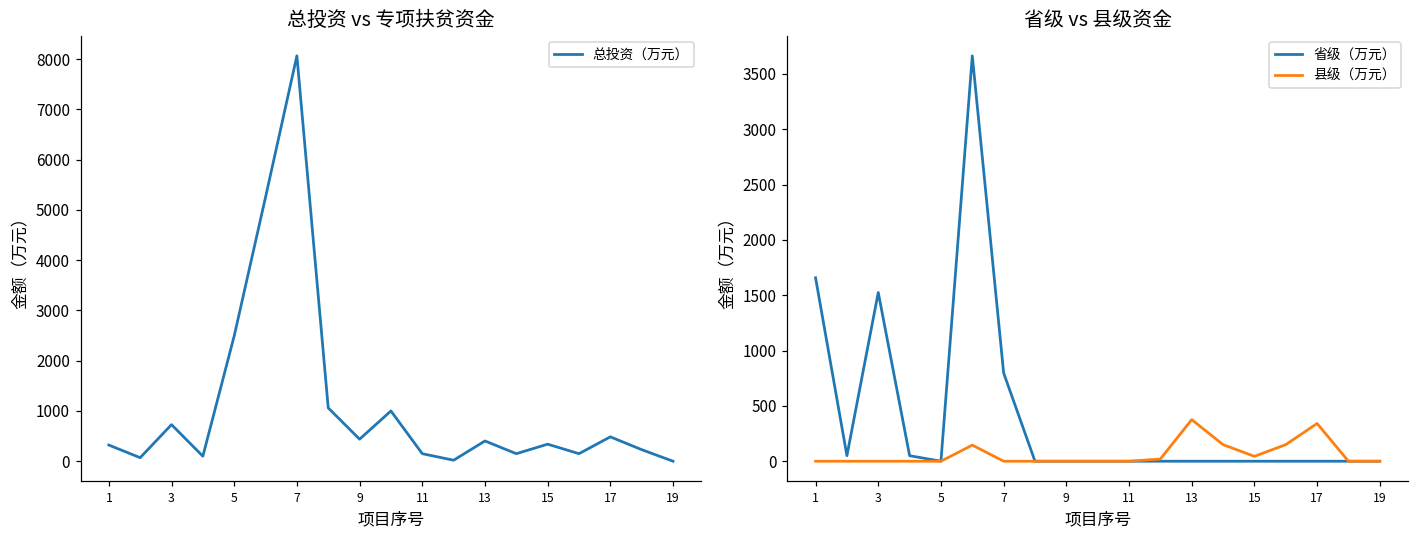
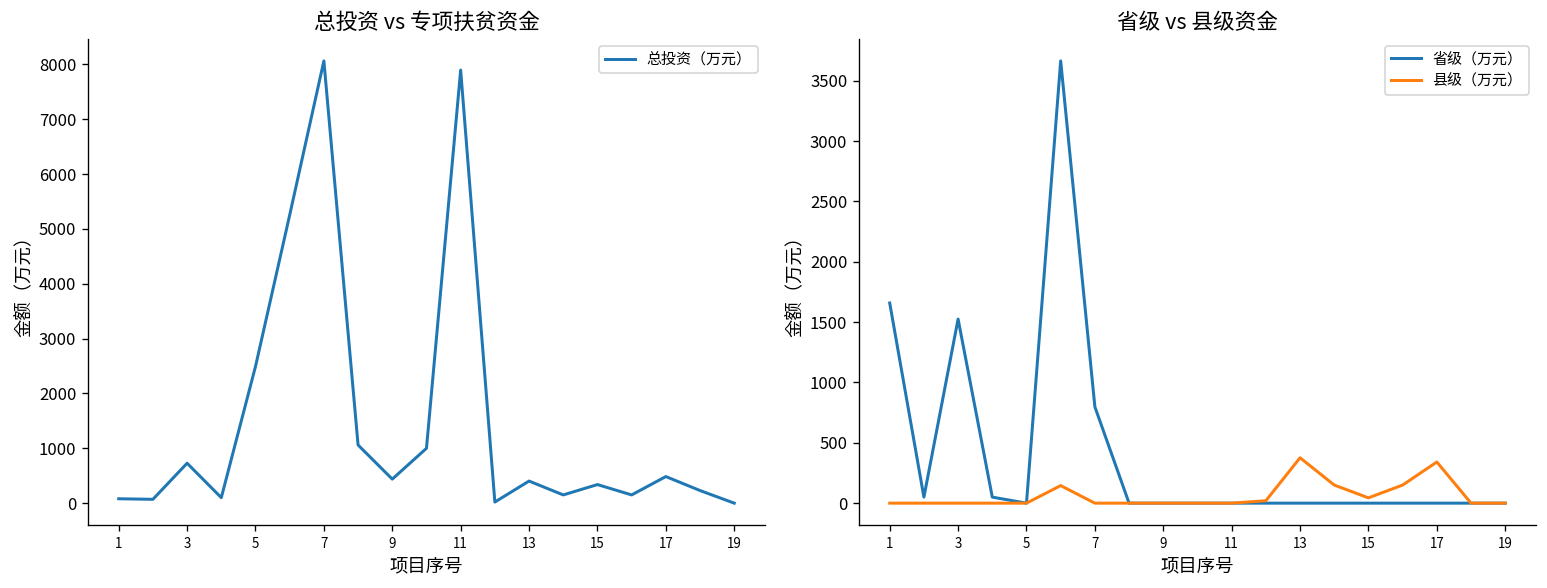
  {
    "总投资 vs 专项扶贫资金": {
-     "1": 300,
+     "1": 100,
      "3": 700,
      "5": 2500,
      "7": 8100,
      "9": 400,
-     "11": 200,
+     "11": 7900,
      "13": 400,
      "15": 300,
      "17": 500,
      "19": 0
    },
    "省级 vs 县级资金": {
      "省级（万元）": {
        "1": 1660,
        "3": 1530,
        "7": 800,
        "13": 0,
        "15": 0,
        "17": 0
      },
      "县级（万元）": {
        "1": 0,
        "3": 0,
        "7": 0,
        "13": 380,
        "15": 40,
        "17": 340
      }
    }
  }
